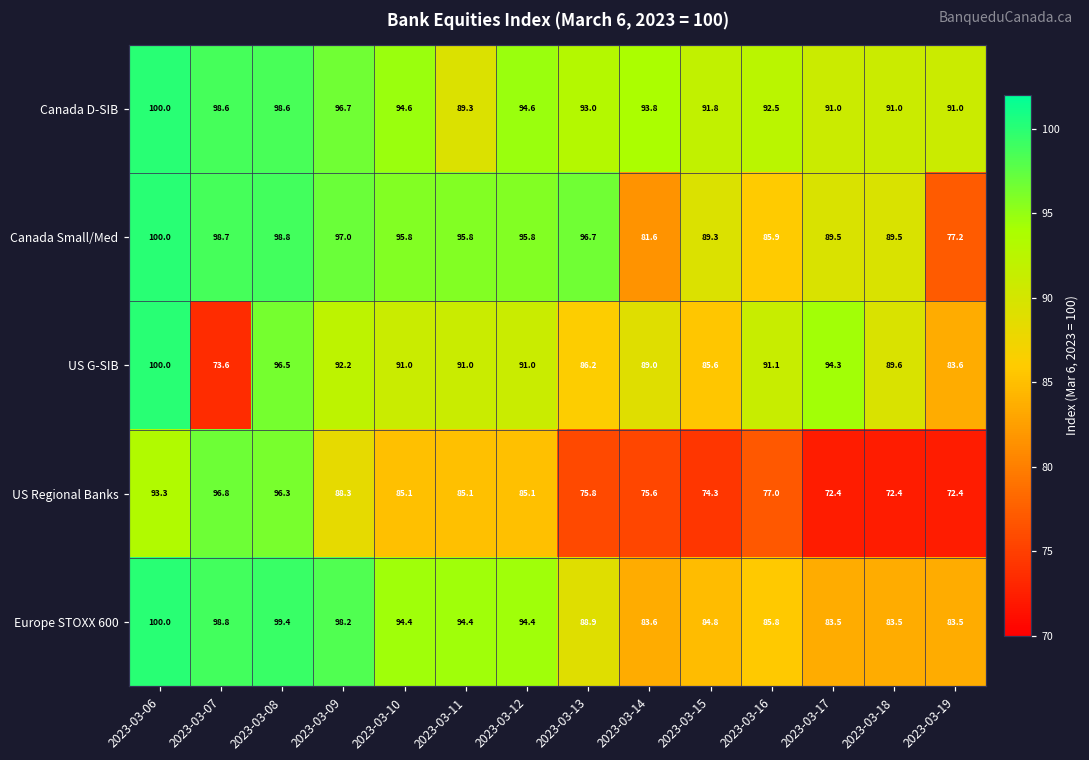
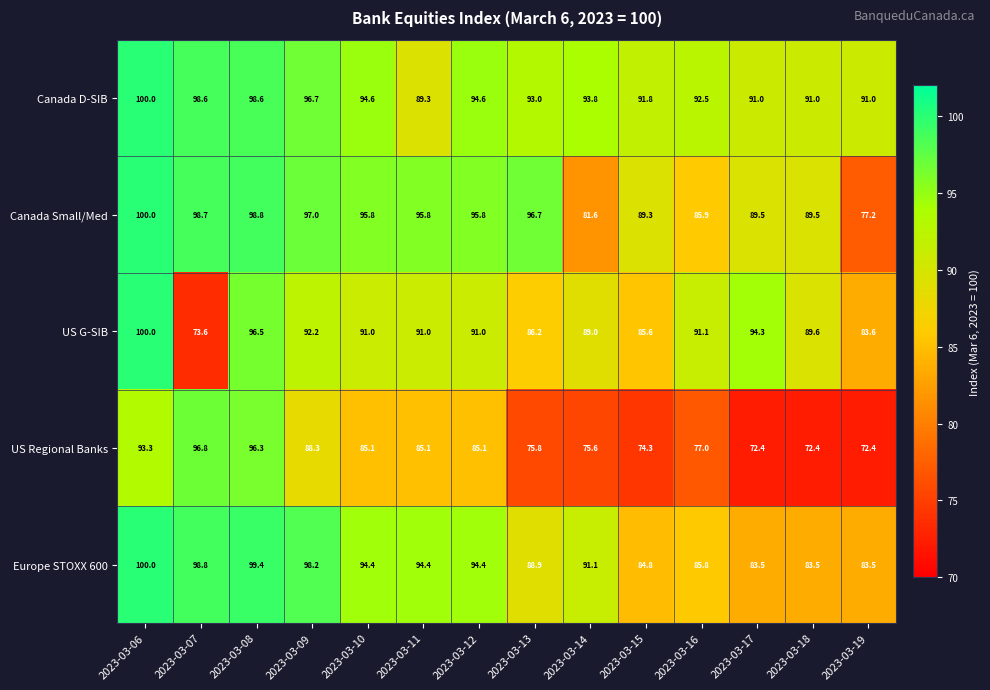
  {
    "Canada D-SIB": {
      "2023-03-06": 100.0,
      "2023-03-07": 98.6,
      "2023-03-08": 98.6,
      "2023-03-09": 96.7,
      "2023-03-10": 94.6,
      "2023-03-11": 89.3,
      "2023-03-12": 94.6,
      "2023-03-13": 93.0,
      "2023-03-14": 93.8,
      "2023-03-15": 91.8,
      "2023-03-16": 92.5,
      "2023-03-17": 91.0,
      "2023-03-18": 91.0,
      "2023-03-19": 91.0
    },
    "Canada Small/Med": {
      "2023-03-06": 100.0,
      "2023-03-07": 98.7,
      "2023-03-08": 98.8,
      "2023-03-09": 97.0,
      "2023-03-10": 95.8,
      "2023-03-11": 95.8,
      "2023-03-12": 95.8,
      "2023-03-13": 96.7,
      "2023-03-14": 81.6,
      "2023-03-15": 89.3,
      "2023-03-16": 85.9,
      "2023-03-17": 89.5,
      "2023-03-18": 89.5,
      "2023-03-19": 77.2
    },
    "US G-SIB": {
      "2023-03-06": 100.0,
      "2023-03-07": 73.6,
      "2023-03-08": 96.5,
      "2023-03-09": 92.2,
      "2023-03-10": 91.0,
      "2023-03-11": 91.0,
      "2023-03-12": 91.0,
      "2023-03-13": 86.2,
      "2023-03-14": 89.0,
      "2023-03-15": 85.6,
      "2023-03-16": 91.1,
      "2023-03-17": 94.3,
      "2023-03-18": 89.6,
      "2023-03-19": 83.6
    },
    "US Regional Banks": {
      "2023-03-06": 93.3,
      "2023-03-07": 96.8,
      "2023-03-08": 96.3,
      "2023-03-09": 88.3,
      "2023-03-10": 85.1,
      "2023-03-11": 85.1,
      "2023-03-12": 85.1,
      "2023-03-13": 75.8,
      "2023-03-14": 75.6,
      "2023-03-15": 74.3,
      "2023-03-16": 77.0,
      "2023-03-17": 72.4,
      "2023-03-18": 72.4,
      "2023-03-19": 72.4
    },
    "Europe STOXX 600": {
      "2023-03-06": 100.0,
      "2023-03-07": 98.8,
      "2023-03-08": 99.4,
      "2023-03-09": 98.2,
      "2023-03-10": 94.4,
      "2023-03-11": 94.4,
      "2023-03-12": 94.4,
      "2023-03-13": 88.9,
-     "2023-03-14": 83.6,
+     "2023-03-14": 91.1,
      "2023-03-15": 84.8,
      "2023-03-16": 85.8,
      "2023-03-17": 83.5,
      "2023-03-18": 83.5,
      "2023-03-19": 83.5
    }
  }
